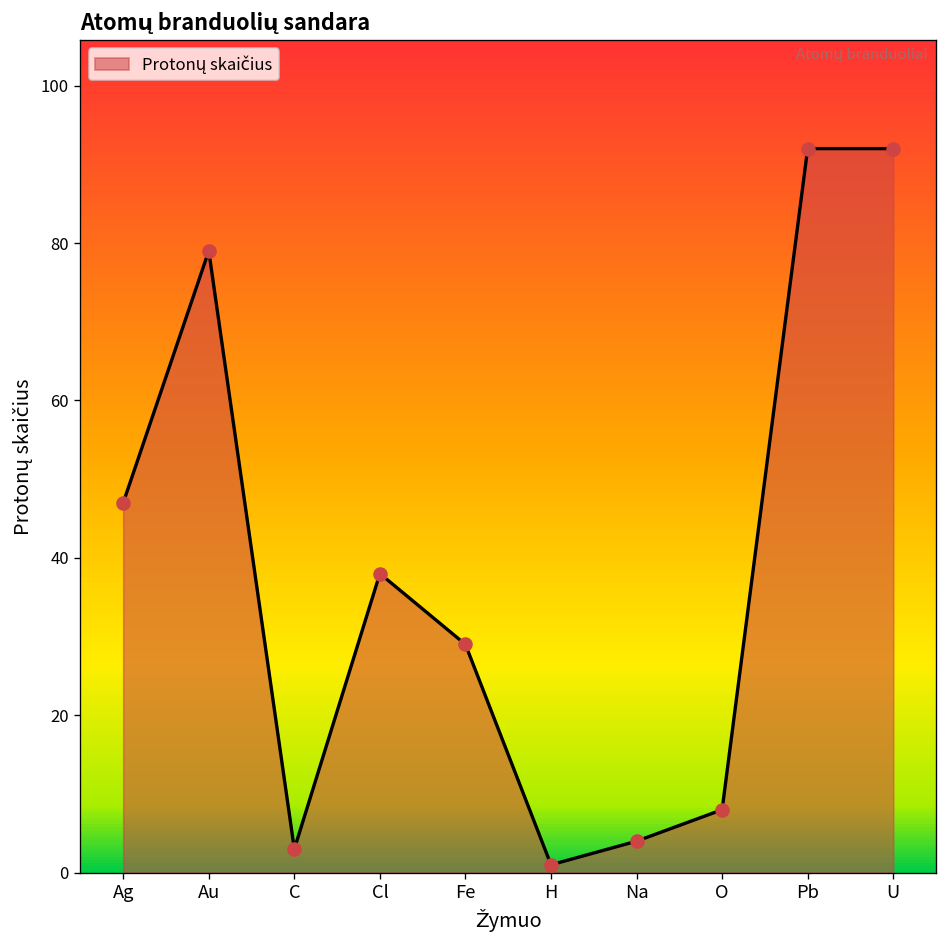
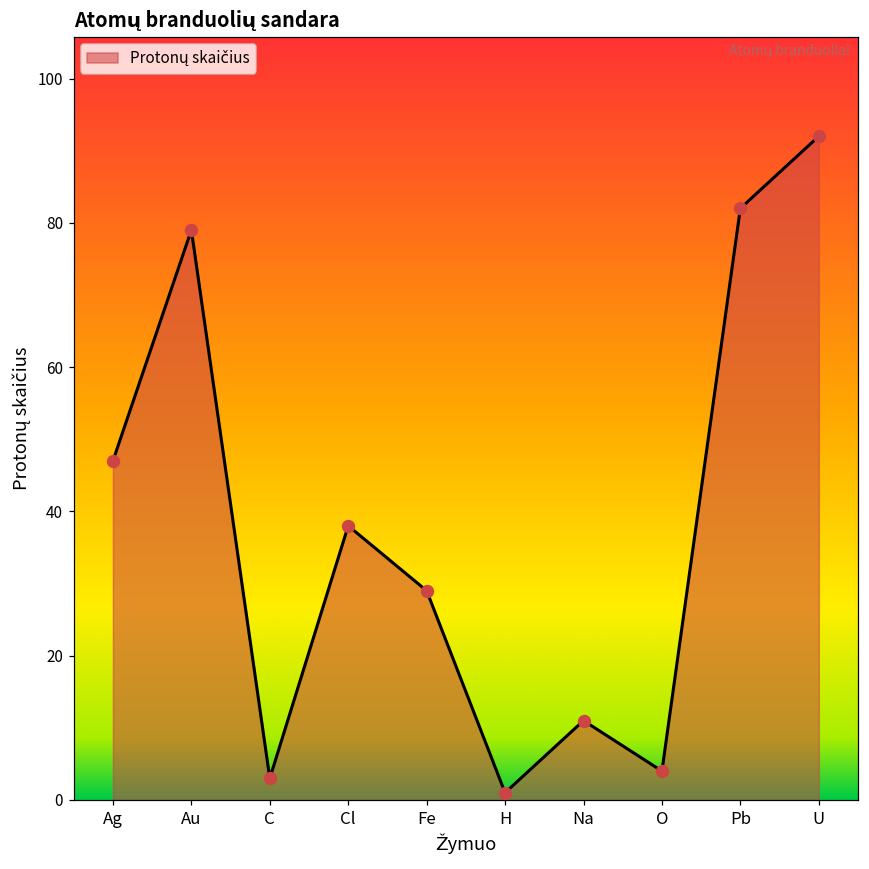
  {
    "Ag": 47,
    "Au": 79,
    "C": 3,
    "Cl": 38,
    "Fe": 29,
    "H": 1,
-   "Na": 4,
-   "O": 8,
-   "Pb": 92,
+   "Na": 11,
+   "O": 4,
+   "Pb": 82,
    "U": 92
  }
